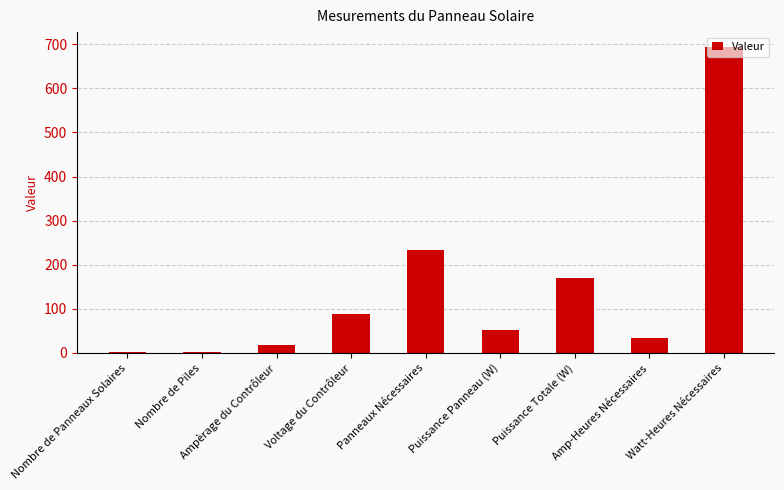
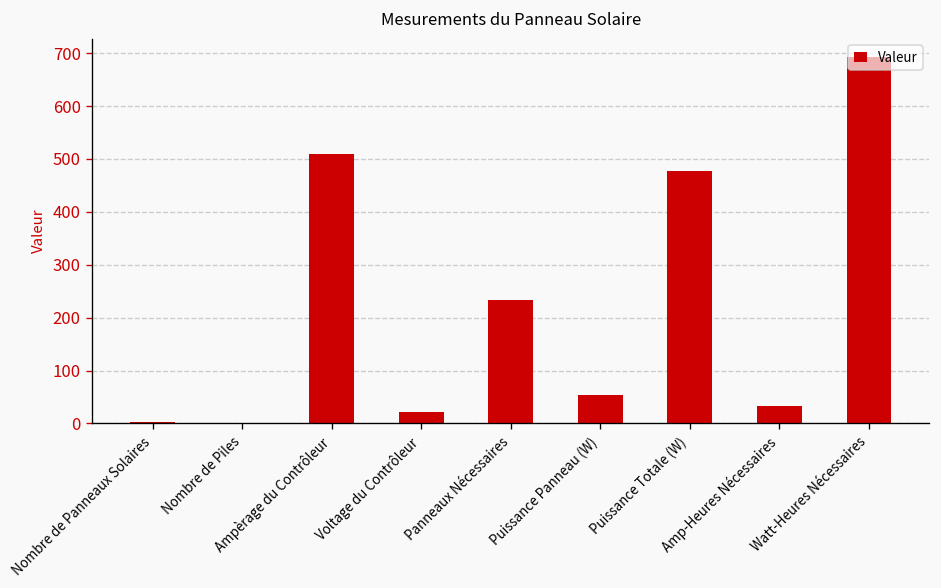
  {
-   "Ampèrage du Contrôleur": 20,
-   "Voltage du Contrôleur": 90,
+   "Ampèrage du Contrôleur": 510,
+   "Voltage du Contrôleur": 20,
    "Panneaux Nécessaires": 230,
    "Puissance Panneau (W)": 50,
-   "Puissance Totale (W)": 170,
+   "Puissance Totale (W)": 480,
    "Amp-Heures Nécessaires": 30
  }
